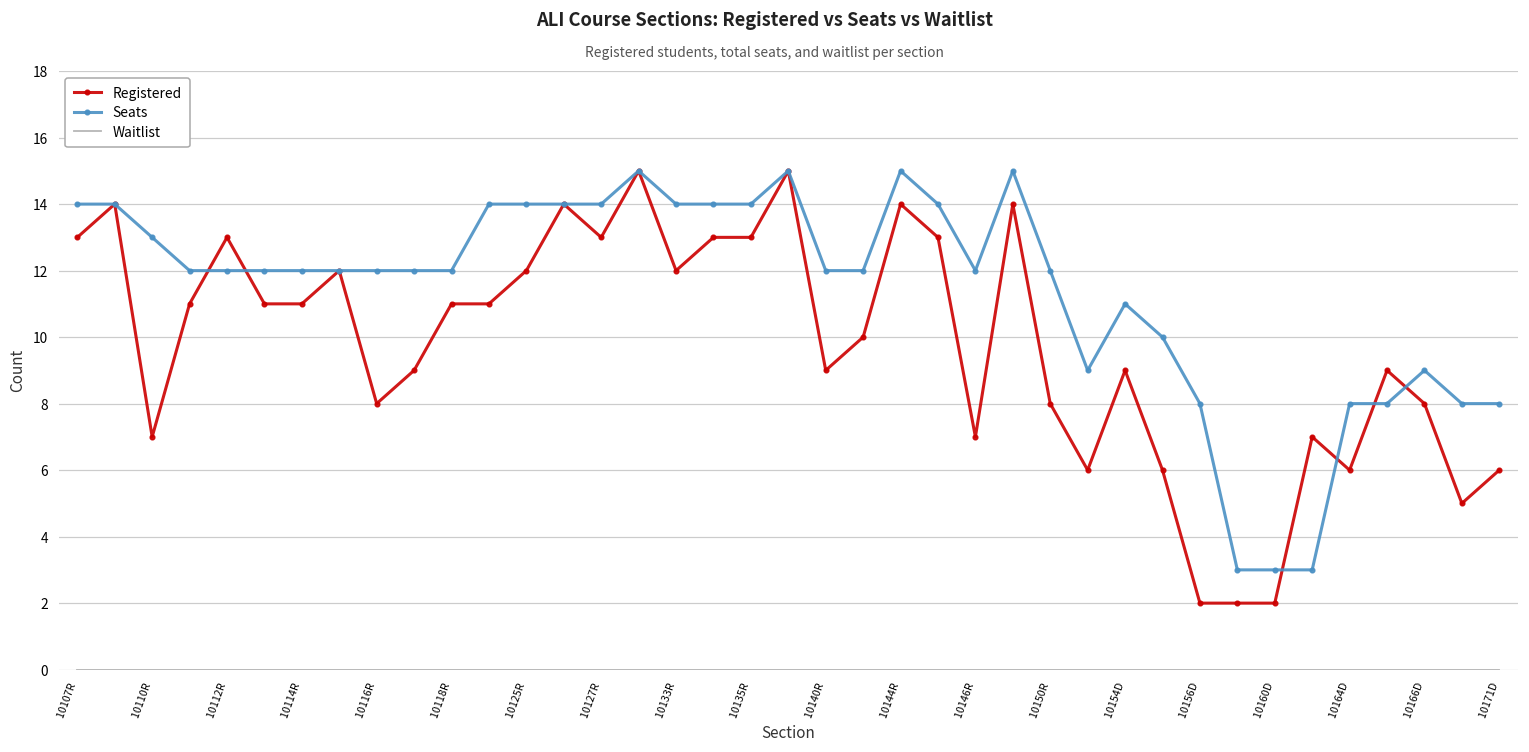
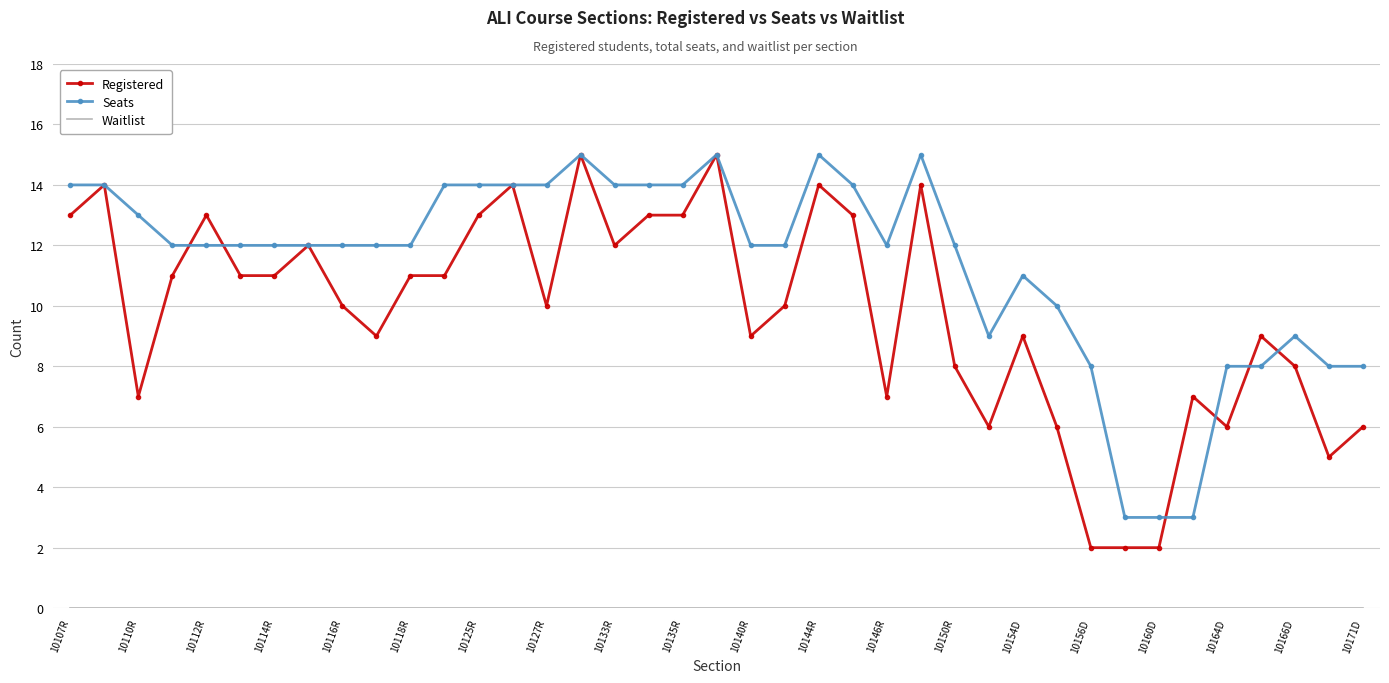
  {
    "Registered": {
      "10107R": 13,
      "10110R": 7,
      "10112R": 13,
      "10114R": 11,
-     "10116R": 8,
+     "10116R": 10,
      "10118R": 11,
-     "10125R": 12,
-     "10127R": 13,
+     "10125R": 13,
+     "10127R": 10,
      "10133R": 12,
      "10135R": 13,
      "10140R": 9,
      "10144R": 14,
      "10146R": 7,
      "10150R": 8,
      "10154D": 9,
      "10156D": 2,
      "10160D": 2,
      "10164D": 6,
      "10166D": 8,
      "10171D": 6
    },
    "Seats": {
      "10107R": 14,
      "10110R": 13,
      "10112R": 12,
      "10114R": 12,
      "10116R": 12,
      "10118R": 12,
      "10125R": 14,
      "10127R": 14,
      "10133R": 14,
      "10135R": 14,
      "10140R": 12,
      "10144R": 15,
      "10146R": 12,
      "10150R": 12,
      "10154D": 11,
      "10156D": 8,
      "10160D": 3,
      "10164D": 8,
      "10166D": 9,
      "10171D": 8
    },
    "Waitlist": {
      "10107R": 0,
      "10110R": 0,
      "10112R": 0,
      "10114R": 0,
      "10116R": 0,
      "10118R": 0,
      "10125R": 0,
      "10127R": 0,
      "10133R": 0,
      "10135R": 0,
      "10140R": 0,
      "10144R": 0,
      "10146R": 0,
      "10150R": 0,
      "10154D": 0,
      "10156D": 0,
      "10160D": 0,
      "10164D": 0,
      "10166D": 0,
      "10171D": 0
    }
  }
